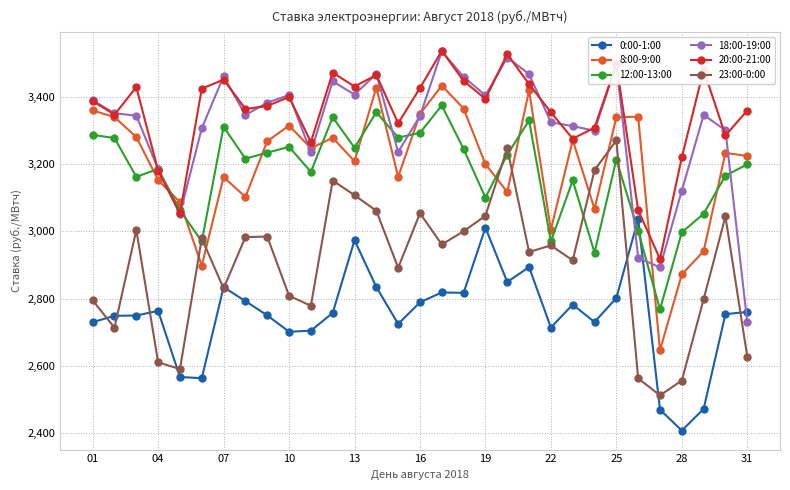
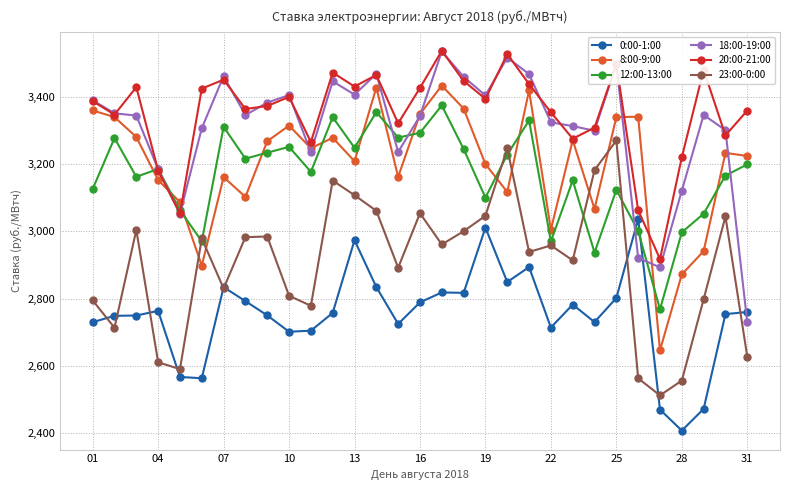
  {
    "0:00-1:00": {
      "01": "2,730",
      "04": "2,760",
      "10": "2,700",
      "13": "2,970",
      "16": "2,790",
      "19": "3,010",
      "22": "2,710",
      "25": "2,800",
      "28": "2,410",
      "31": "2,760"
    },
    "12:00-13:00": {
-     "01": "3,290",
+     "01": "3,130",
      "07": "3,310",
      "10": "3,250",
      "13": "3,250",
      "16": "3,290",
      "19": "3,100",
      "22": "2,970",
-     "25": "3,210",
+     "25": "3,120",
      "28": "3,000",
      "31": "3,200"
    },
    "18:00-19:00": {
      "07": "3,460",
      "13": "3,410",
      "19": "3,400",
      "22": "3,320",
      "28": "3,120",
      "31": "2,730"
    },
    "23:00-0:00": {
      "01": "2,790",
      "04": "2,610",
      "10": "2,810",
      "13": "3,110",
      "16": "3,050",
      "19": "3,050",
      "22": "2,960",
      "25": "3,270",
      "28": "2,560",
      "31": "2,630"
    }
  }
